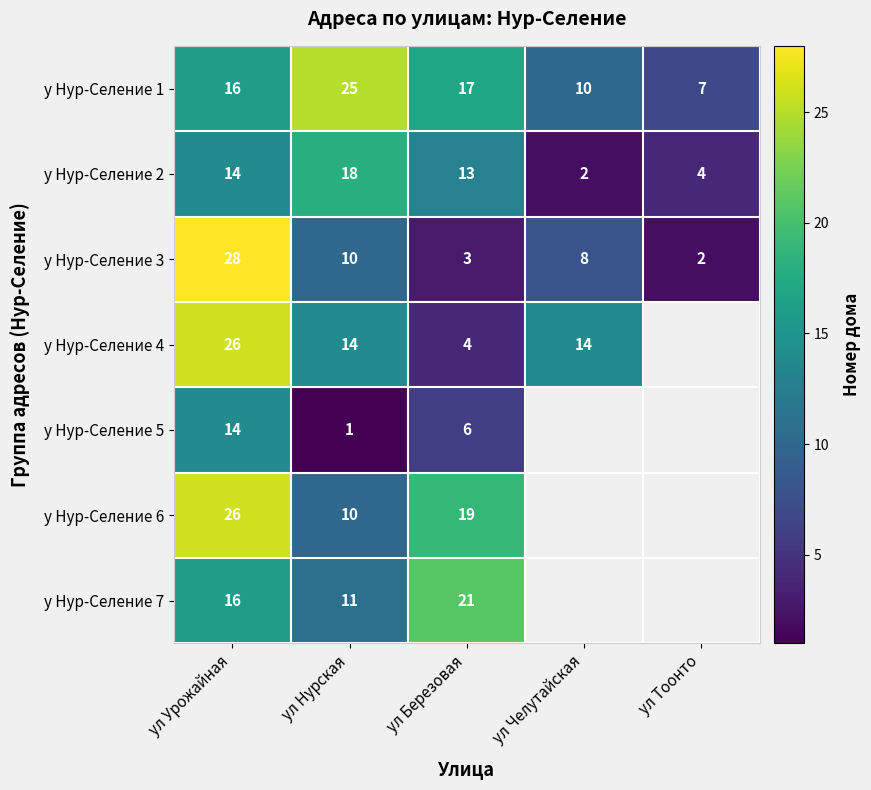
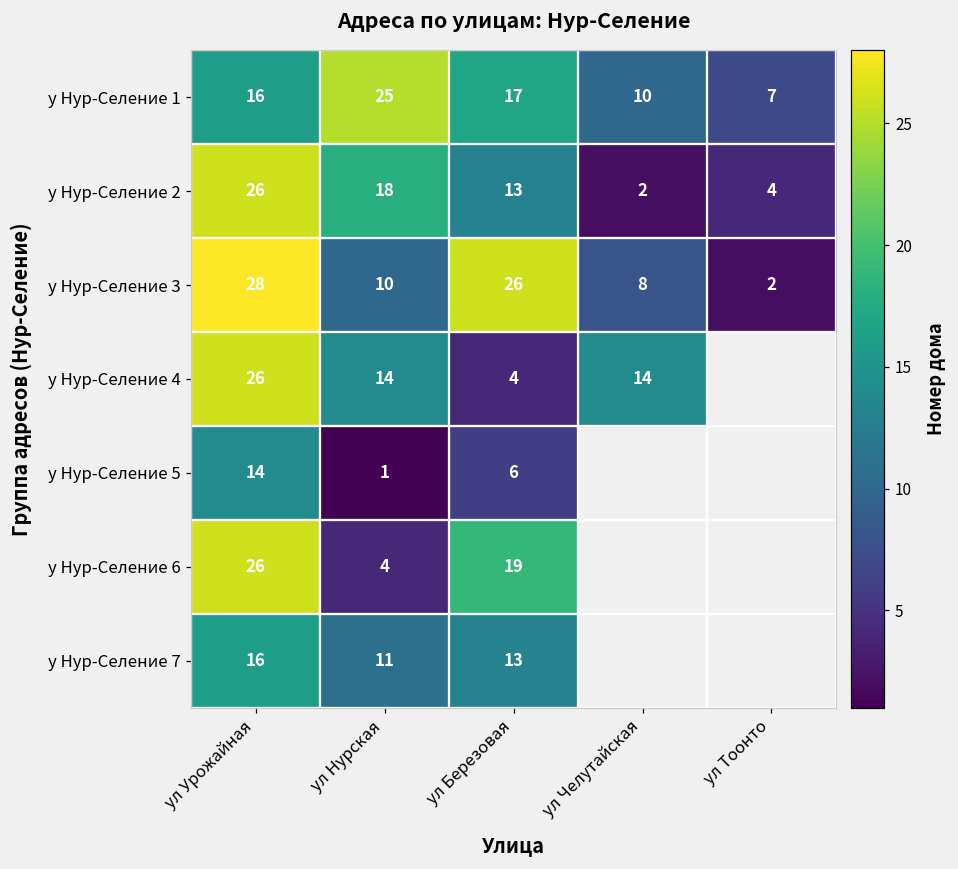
  {
    "у Нур-Селение 1": {
      "ул Урожайная": 16,
      "ул Нурская": 25,
      "ул Березовая": 17,
      "ул Челутайская": 10,
      "ул Тоонто": 7
    },
    "у Нур-Селение 2": {
-     "ул Урожайная": 14,
+     "ул Урожайная": 26,
      "ул Нурская": 18,
      "ул Березовая": 13,
      "ул Челутайская": 2,
      "ул Тоонто": 4
    },
    "у Нур-Селение 3": {
      "ул Урожайная": 28,
      "ул Нурская": 10,
-     "ул Березовая": 3,
+     "ул Березовая": 26,
      "ул Челутайская": 8,
      "ул Тоонто": 2
    },
    "у Нур-Селение 4": {
      "ул Урожайная": 26,
      "ул Нурская": 14,
      "ул Березовая": 4,
      "ул Челутайская": 14
    },
    "у Нур-Селение 5": {
      "ул Урожайная": 14,
      "ул Нурская": 1,
      "ул Березовая": 6
    },
    "у Нур-Селение 6": {
      "ул Урожайная": 26,
-     "ул Нурская": 10,
+     "ул Нурская": 4,
      "ул Березовая": 19
    },
    "у Нур-Селение 7": {
      "ул Урожайная": 16,
      "ул Нурская": 11,
-     "ул Березовая": 21
+     "ул Березовая": 13
    }
  }
